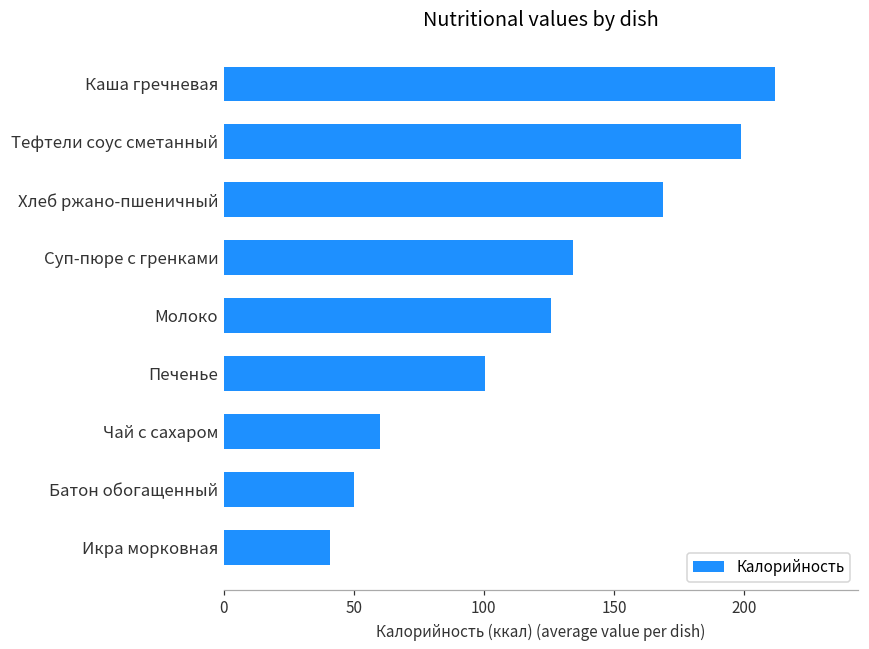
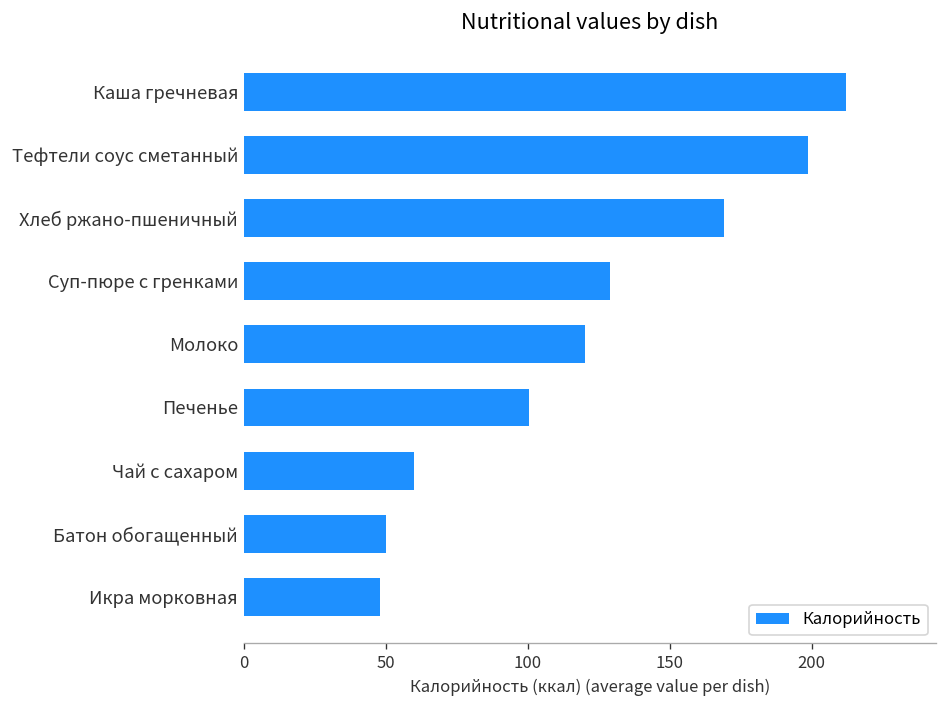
  {
    "Каша гречневая": 212,
    "Тефтели соус сметанный": 199,
    "Хлеб ржано-пшеничный": 169,
-   "Суп-пюре с гренками": 134,
-   "Молоко": 126,
+   "Суп-пюре с гренками": 129,
+   "Молоко": 120,
    "Печенье": 101,
    "Чай с сахаром": 60,
    "Батон обогащенный": 50,
-   "Икра морковная": 41
+   "Икра морковная": 48
  }
